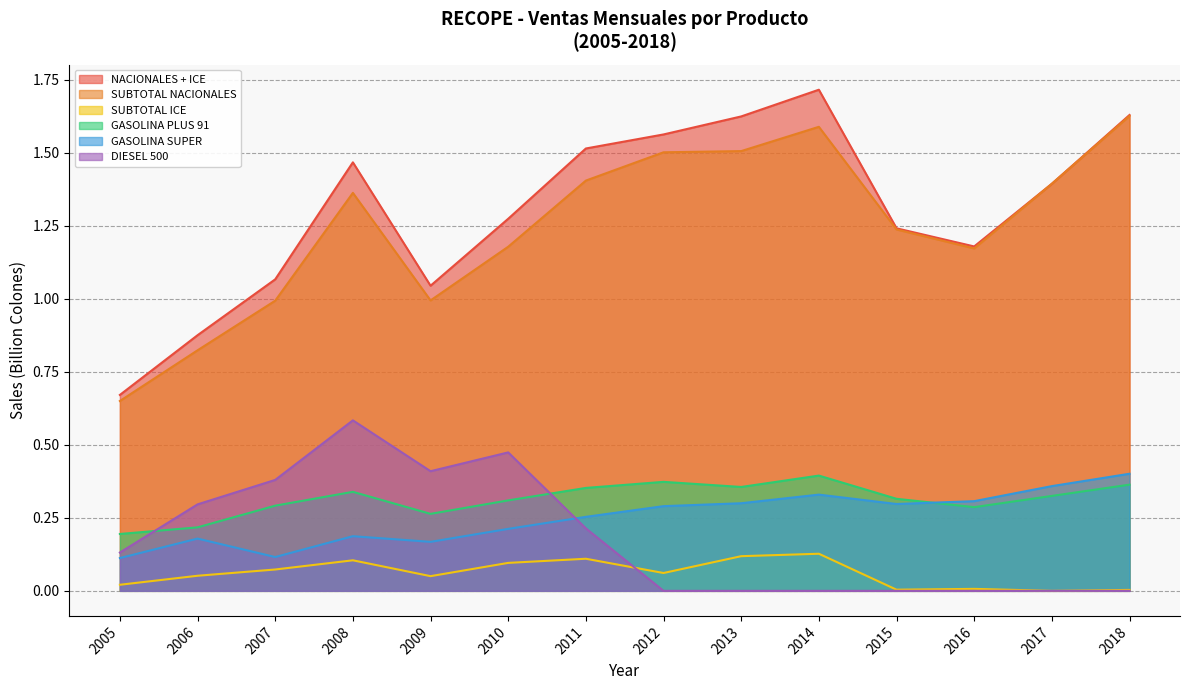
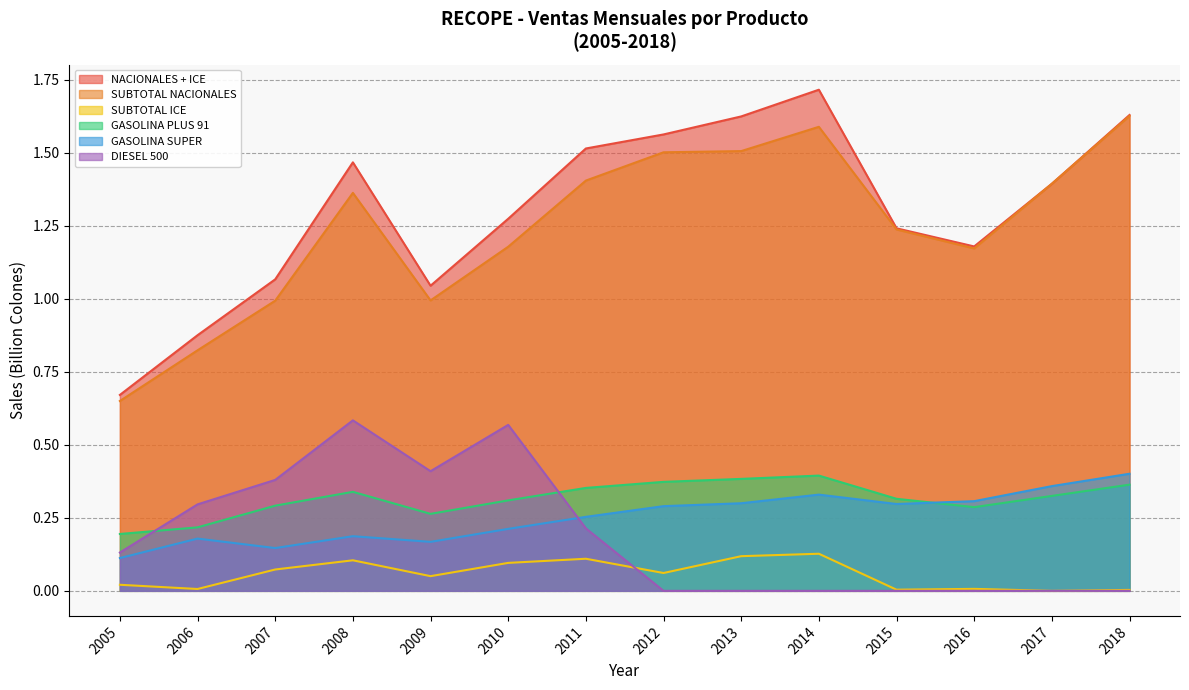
  {
    "SUBTOTAL ICE": {
      "2005": 0.02,
-     "2006": 0.05,
+     "2006": 0.01,
      "2007": 0.07,
      "2008": 0.10,
      "2009": 0.05,
      "2010": 0.10,
      "2011": 0.11,
      "2012": 0.06,
      "2013": 0.12,
      "2014": 0.13
    },
    "GASOLINA PLUS 91": {
      "2005": 0.19,
      "2006": 0.22,
      "2007": 0.29,
      "2008": 0.34,
      "2009": 0.26,
      "2010": 0.31,
      "2011": 0.35,
      "2012": 0.37,
-     "2013": 0.36,
+     "2013": 0.38,
      "2014": 0.39,
      "2015": 0.32,
      "2016": 0.29,
      "2017": 0.32,
      "2018": 0.36
    },
    "GASOLINA SUPER": {
      "2005": 0.11,
      "2006": 0.18,
-     "2007": 0.12,
+     "2007": 0.15,
      "2008": 0.19,
      "2009": 0.17,
      "2010": 0.21,
      "2011": 0.25,
      "2012": 0.29,
      "2013": 0.30,
      "2014": 0.33,
      "2015": 0.30,
      "2016": 0.31,
      "2017": 0.36,
      "2018": 0.40
    },
    "DIESEL 500": {
      "2005": 0.13,
      "2006": 0.30,
      "2007": 0.38,
      "2008": 0.58,
      "2009": 0.41,
-     "2010": 0.47,
+     "2010": 0.57,
      "2011": 0.21,
      "2012": 0.00,
      "2013": 0.00,
      "2014": 0.00
    }
  }
